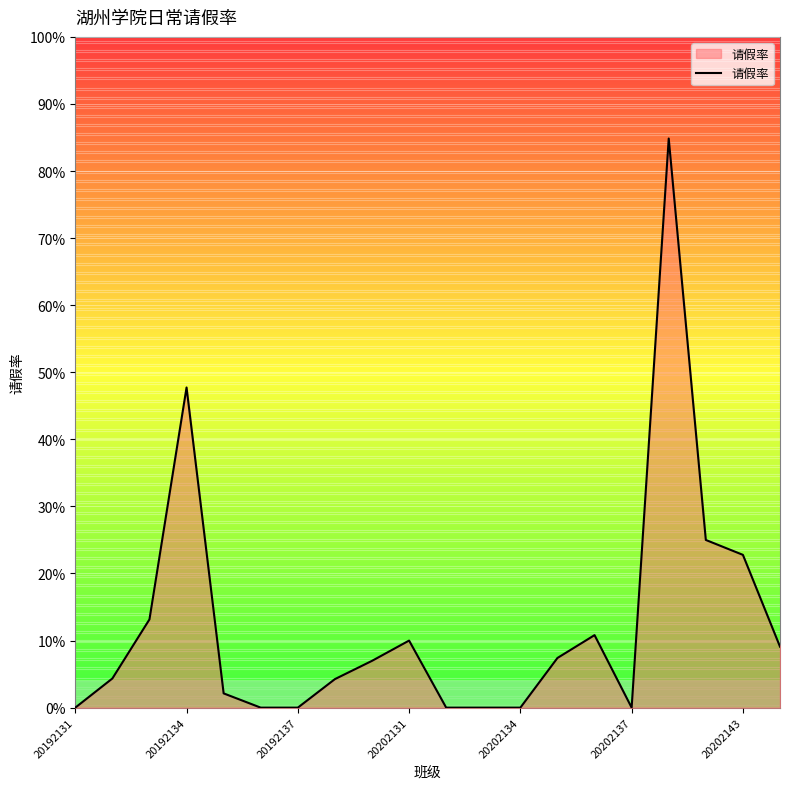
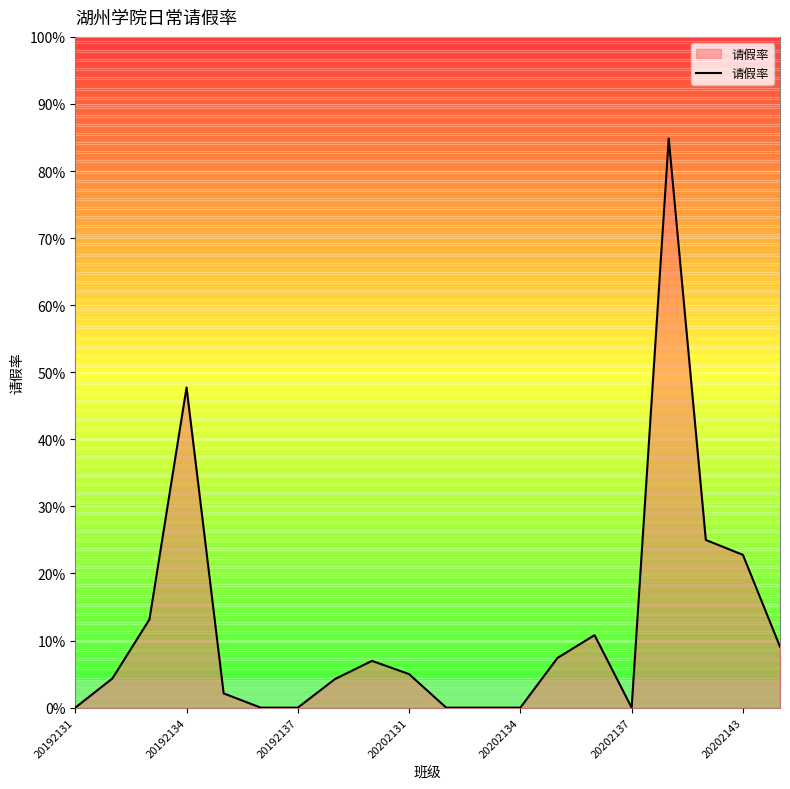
  {
    "20192134": "48%",
-   "20202131": "10%",
+   "20202131": "5%",
    "20202143": "23%"
  }
